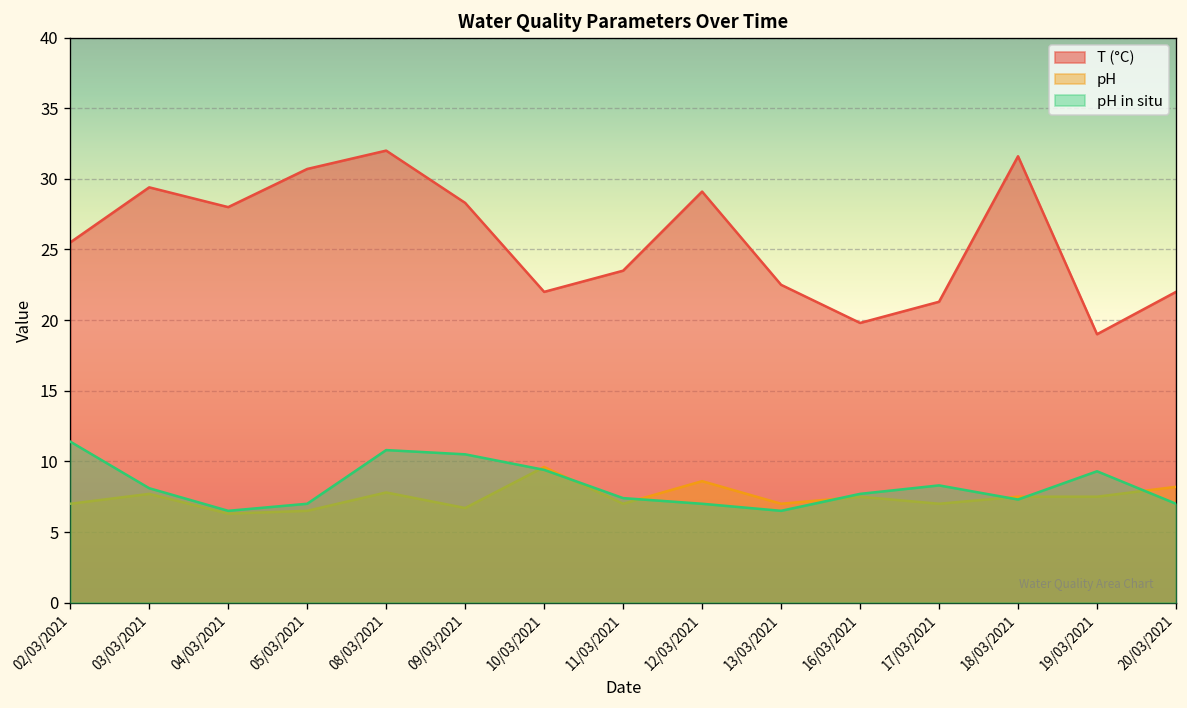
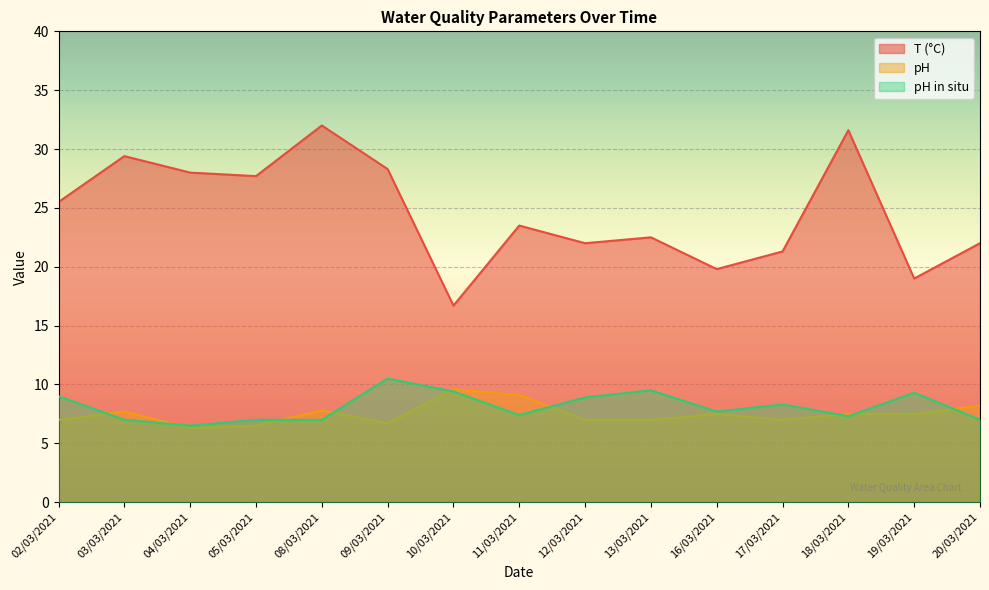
  {
    "T (°C)": {
      "02/03/2021": 25.5,
      "03/03/2021": 29.4,
      "04/03/2021": 28.0,
-     "05/03/2021": 30.7,
+     "05/03/2021": 27.7,
      "08/03/2021": 32.0,
      "09/03/2021": 28.3,
-     "10/03/2021": 22.0,
+     "10/03/2021": 16.7,
      "11/03/2021": 23.5,
-     "12/03/2021": 29.1,
+     "12/03/2021": 22.0,
      "13/03/2021": 22.5,
      "16/03/2021": 19.8,
      "17/03/2021": 21.3,
      "18/03/2021": 31.6,
      "19/03/2021": 19.0,
      "20/03/2021": 22.0
    },
    "pH": {
      "02/03/2021": 7.0,
      "03/03/2021": 7.7,
      "05/03/2021": 6.5,
      "08/03/2021": 7.8,
      "09/03/2021": 6.7,
-     "11/03/2021": 7.0,
-     "12/03/2021": 8.6,
+     "11/03/2021": 9.1,
+     "12/03/2021": 7.0,
      "13/03/2021": 7.0,
      "17/03/2021": 7.0,
      "19/03/2021": 7.5,
      "20/03/2021": 8.2
    },
    "pH in situ": {
-     "02/03/2021": 11.4,
-     "03/03/2021": 8.1,
+     "02/03/2021": 9.0,
+     "03/03/2021": 7.0,
      "05/03/2021": 7.0,
-     "08/03/2021": 10.8,
+     "08/03/2021": 7.0,
      "09/03/2021": 10.5,
      "11/03/2021": 7.4,
-     "12/03/2021": 7.0,
-     "13/03/2021": 6.5,
+     "12/03/2021": 8.9,
+     "13/03/2021": 9.5,
      "17/03/2021": 8.3,
      "19/03/2021": 9.3,
      "20/03/2021": 7.0
    }
  }
